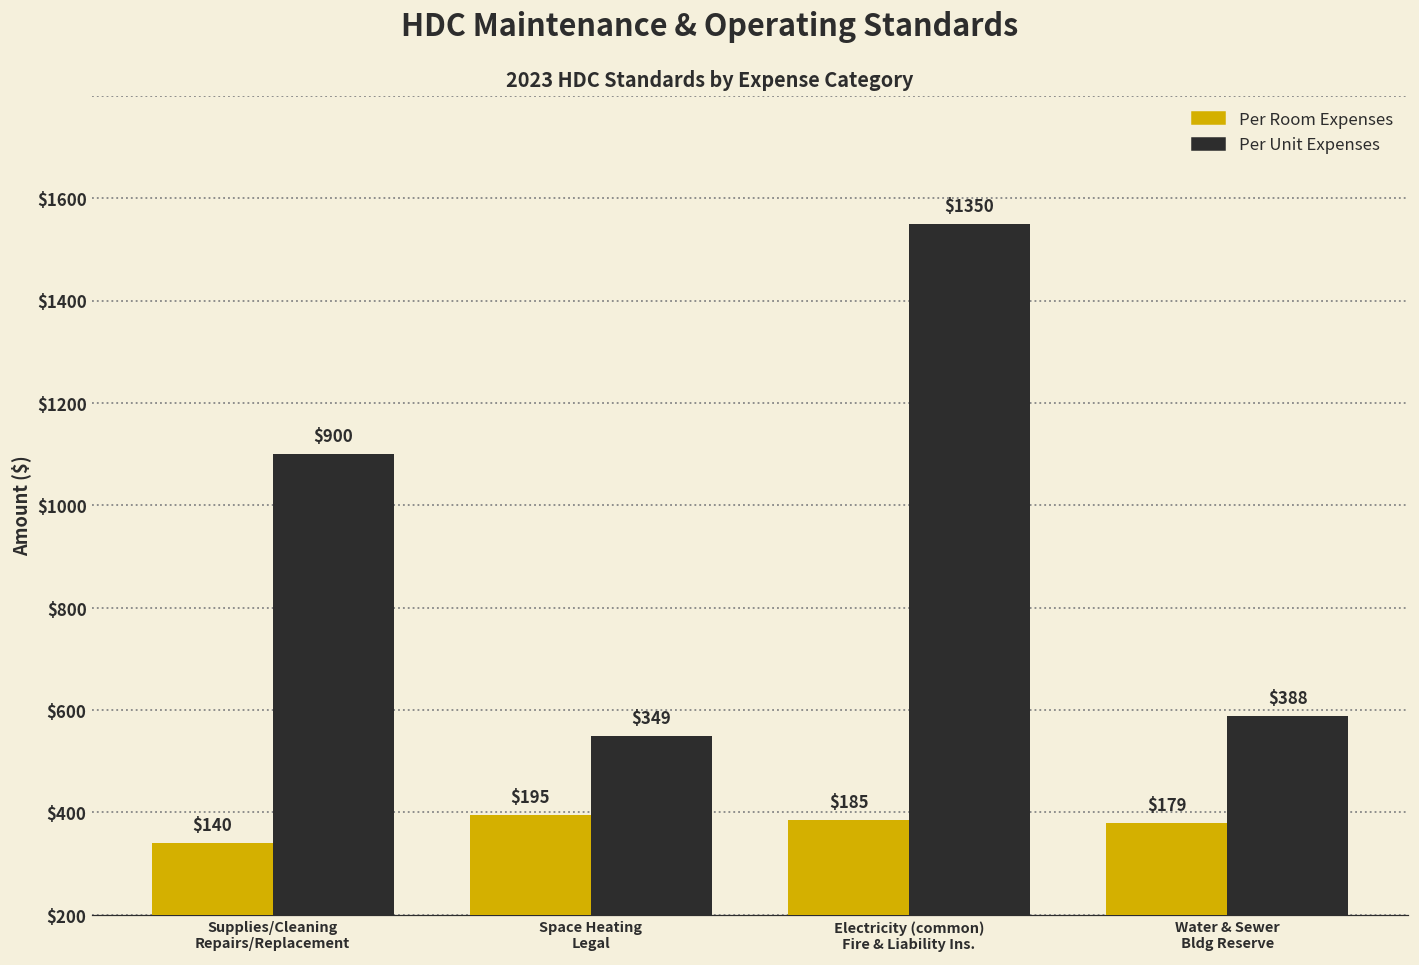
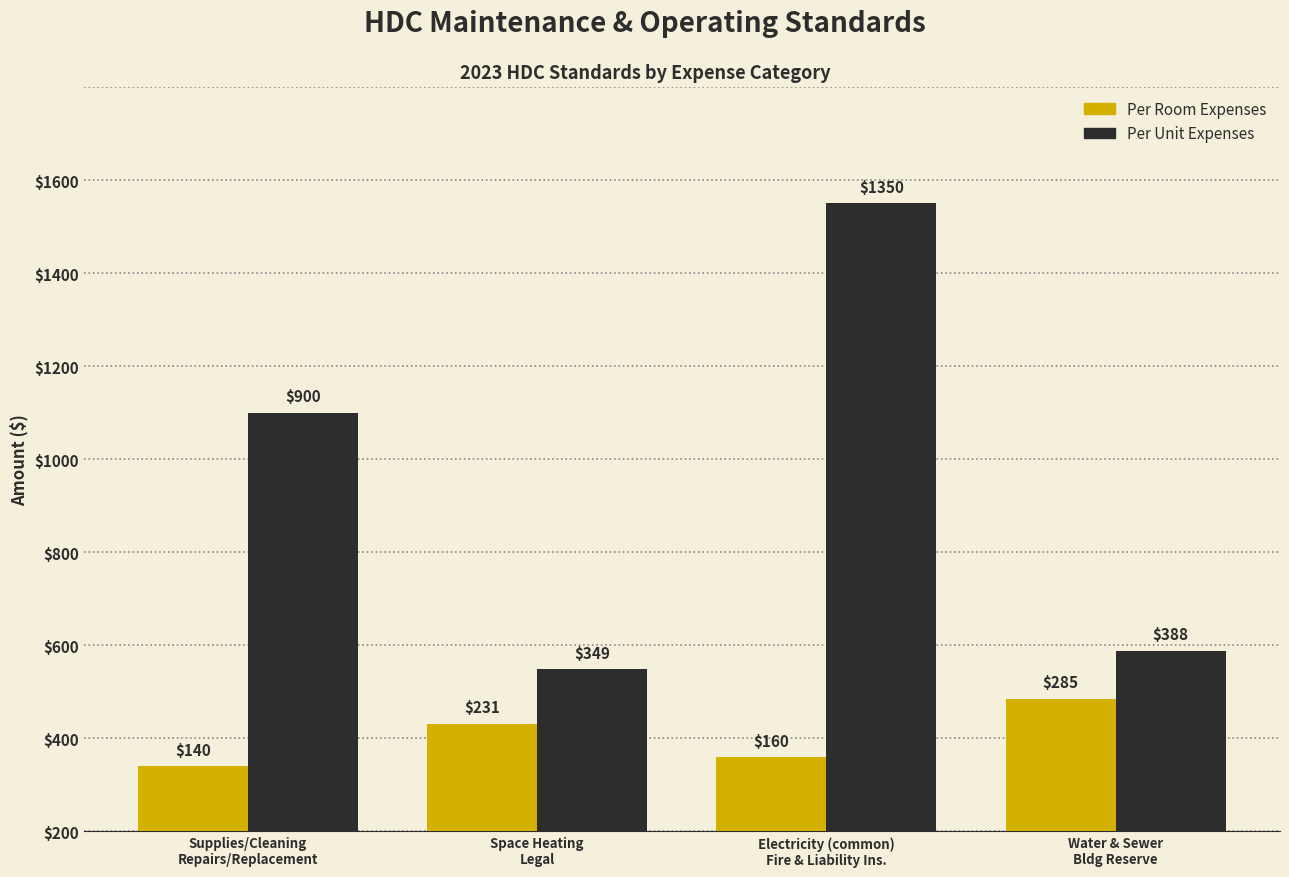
  {
    "Per Room Expenses": {
      "Supplies/Cleaning Repairs/Replacement": "$140",
-     "Space Heating Legal": "$195",
-     "Electricity (common) Fire & Liability Ins.": "$185",
-     "Water & Sewer Bldg Reserve": "$179"
+     "Space Heating Legal": "$231",
+     "Electricity (common) Fire & Liability Ins.": "$160",
+     "Water & Sewer Bldg Reserve": "$285"
    },
    "Per Unit Expenses": {
      "Supplies/Cleaning Repairs/Replacement": "$900",
      "Space Heating Legal": "$349",
      "Electricity (common) Fire & Liability Ins.": "$1350",
      "Water & Sewer Bldg Reserve": "$388"
    }
  }
